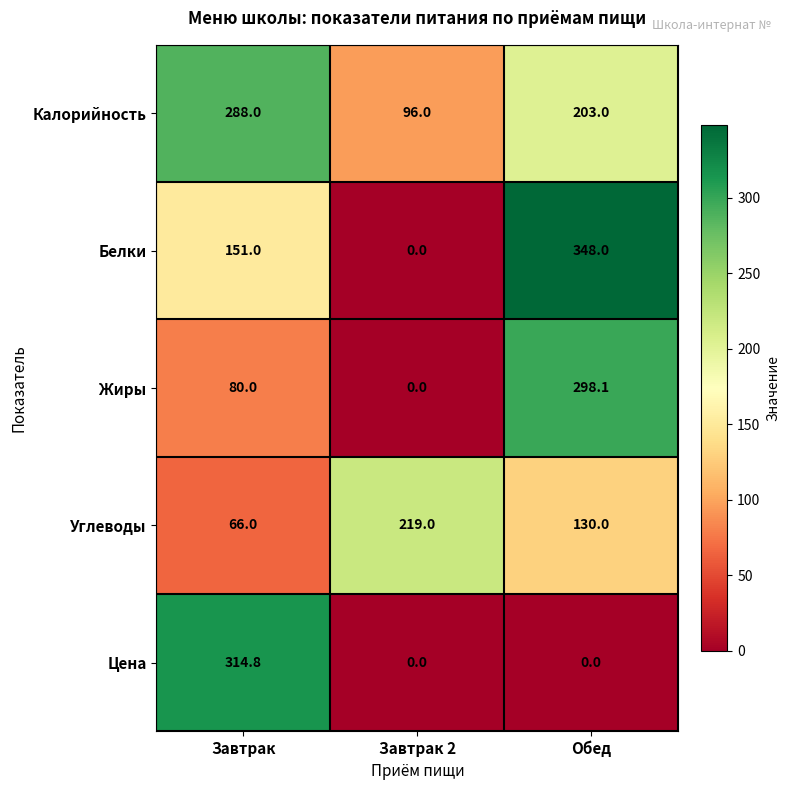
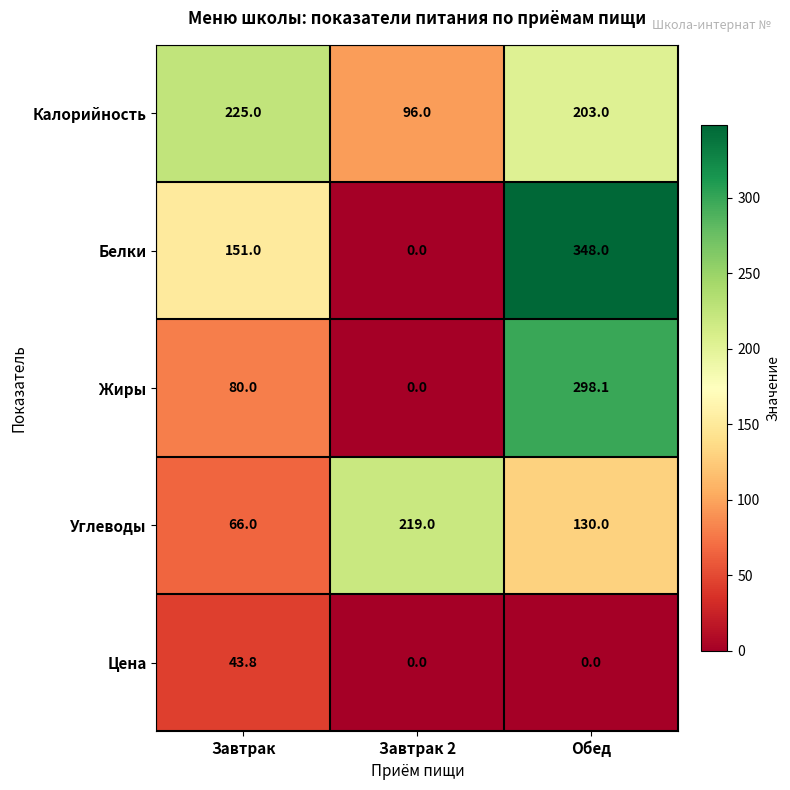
  {
    "Калорийность": {
-     "Завтрак": 288.0,
+     "Завтрак": 225.0,
      "Завтрак 2": 96.0,
      "Обед": 203.0
    },
    "Белки": {
      "Завтрак": 151.0,
      "Завтрак 2": 0.0,
      "Обед": 348.0
    },
    "Жиры": {
      "Завтрак": 80.0,
      "Завтрак 2": 0.0,
      "Обед": 298.1
    },
    "Углеводы": {
      "Завтрак": 66.0,
      "Завтрак 2": 219.0,
      "Обед": 130.0
    },
    "Цена": {
-     "Завтрак": 314.8,
+     "Завтрак": 43.8,
      "Завтрак 2": 0.0,
      "Обед": 0.0
    }
  }
